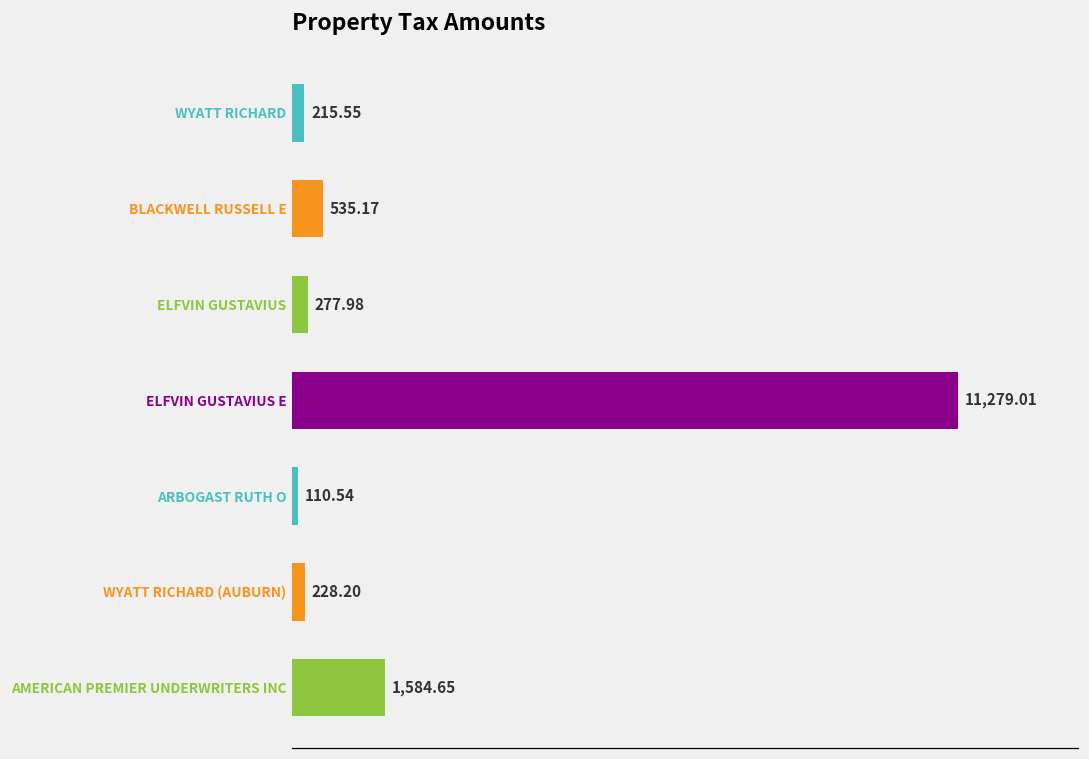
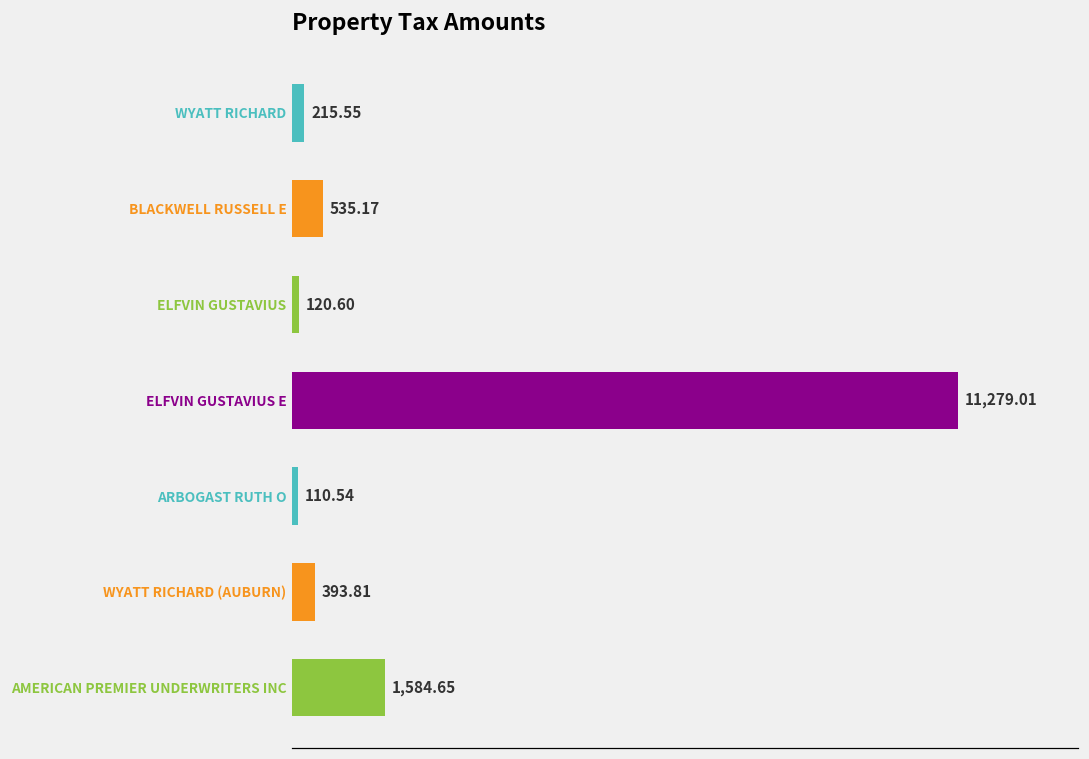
  {
    "WYATT RICHARD": "215.55",
    "BLACKWELL RUSSELL E": "535.17",
-   "ELFVIN GUSTAVIUS": "277.98",
+   "ELFVIN GUSTAVIUS": "120.60",
    "ELFVIN GUSTAVIUS E": "11,279.01",
    "ARBOGAST RUTH O": "110.54",
-   "WYATT RICHARD (AUBURN)": "228.20",
+   "WYATT RICHARD (AUBURN)": "393.81",
    "AMERICAN PREMIER UNDERWRITERS INC": "1,584.65"
  }
